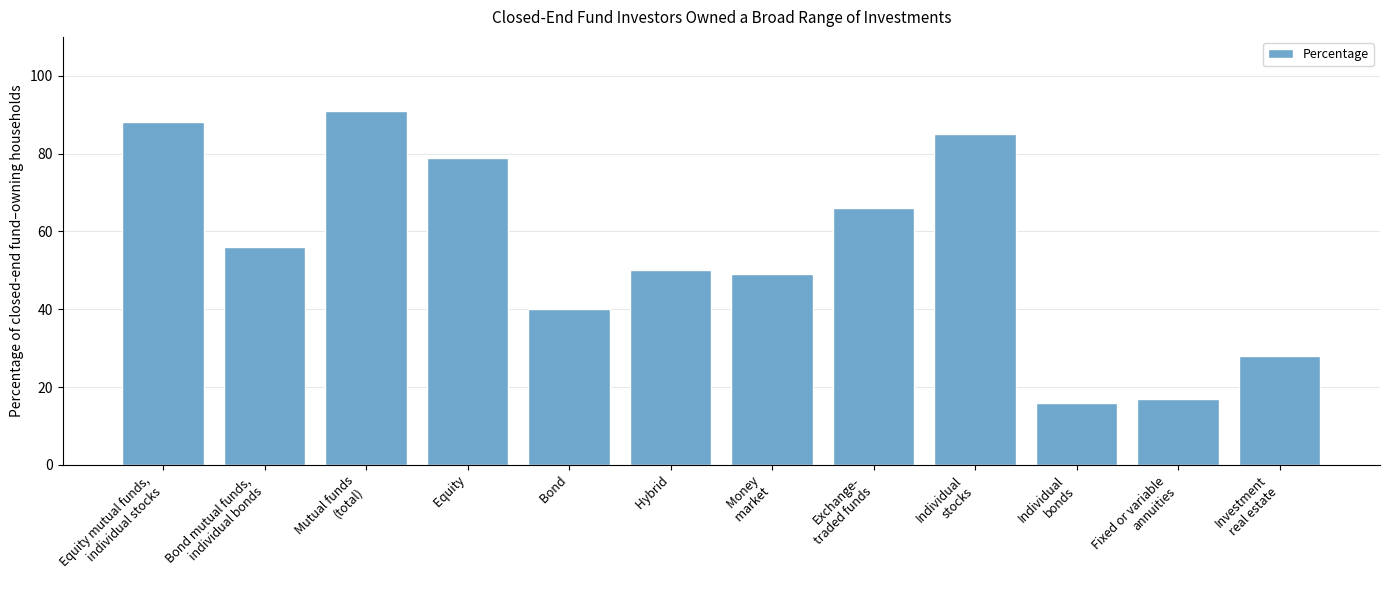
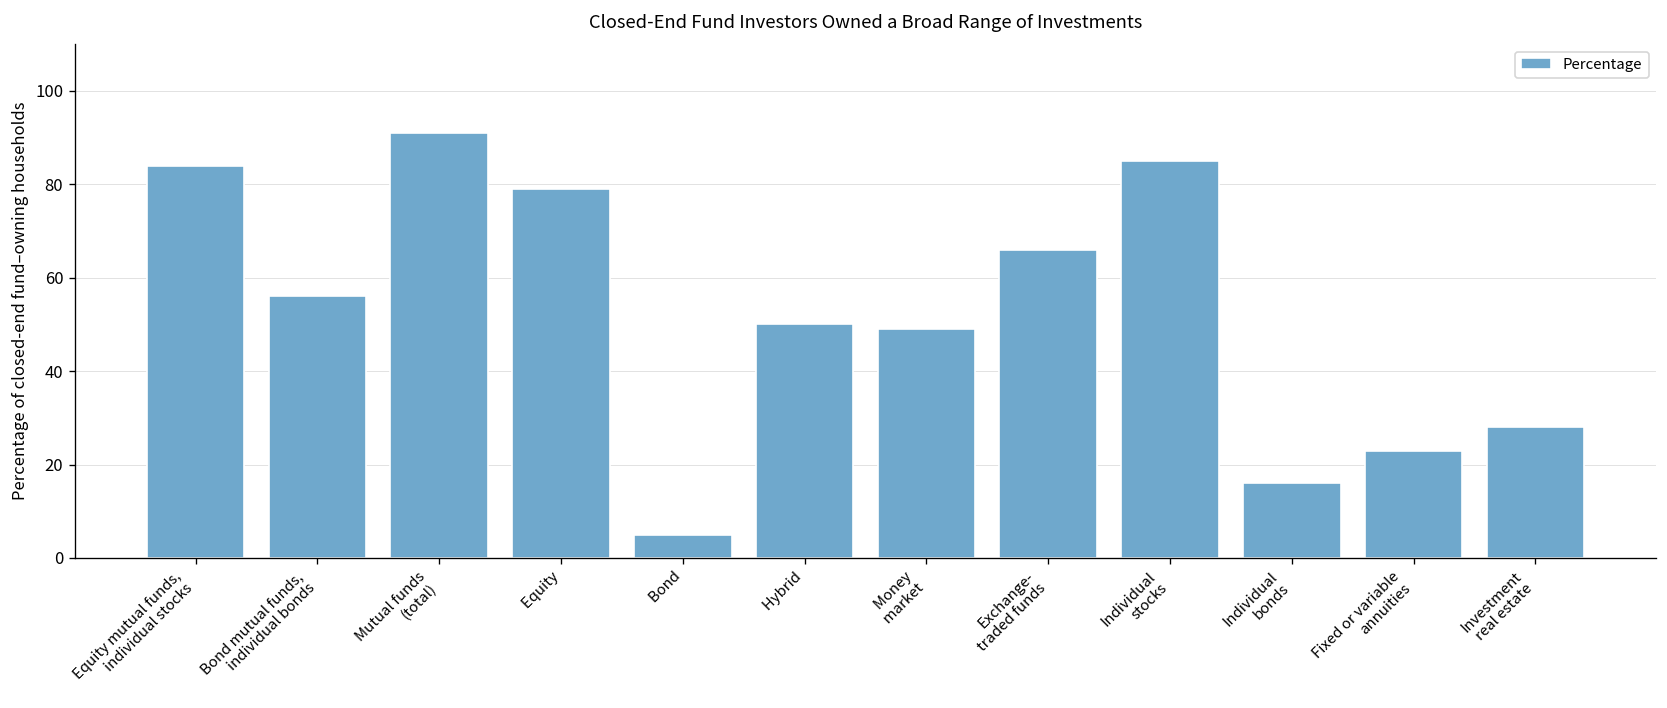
  {
-   "Equity mutual funds, individual stocks": 88,
+   "Equity mutual funds, individual stocks": 84,
    "Bond mutual funds, individual bonds": 56,
    "Mutual funds (total)": 91,
    "Equity": 79,
-   "Bond": 40,
+   "Bond": 5,
    "Hybrid": 50,
    "Money market": 49,
    "Exchange- traded funds": 66,
    "Individual stocks": 85,
    "Individual bonds": 16,
-   "Fixed or variable annuities": 17,
+   "Fixed or variable annuities": 23,
    "Investment real estate": 28
  }
